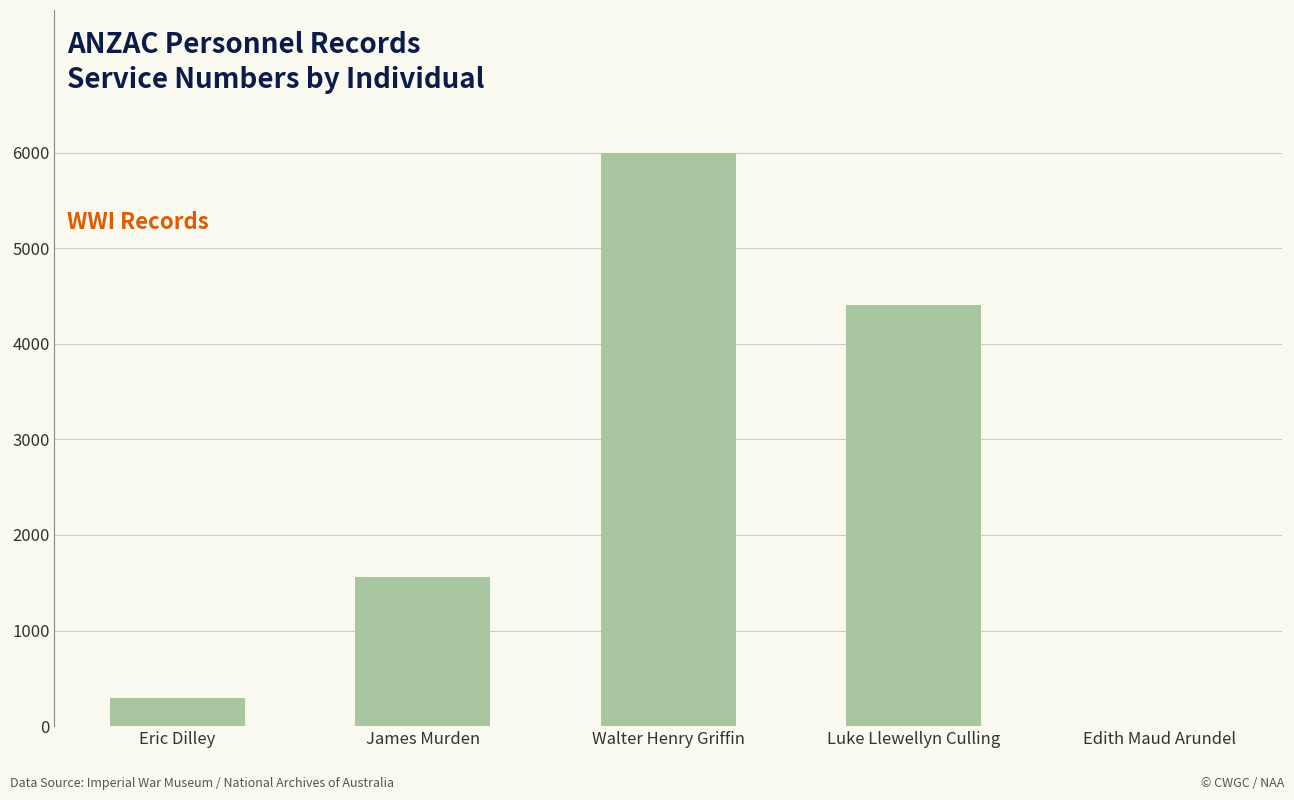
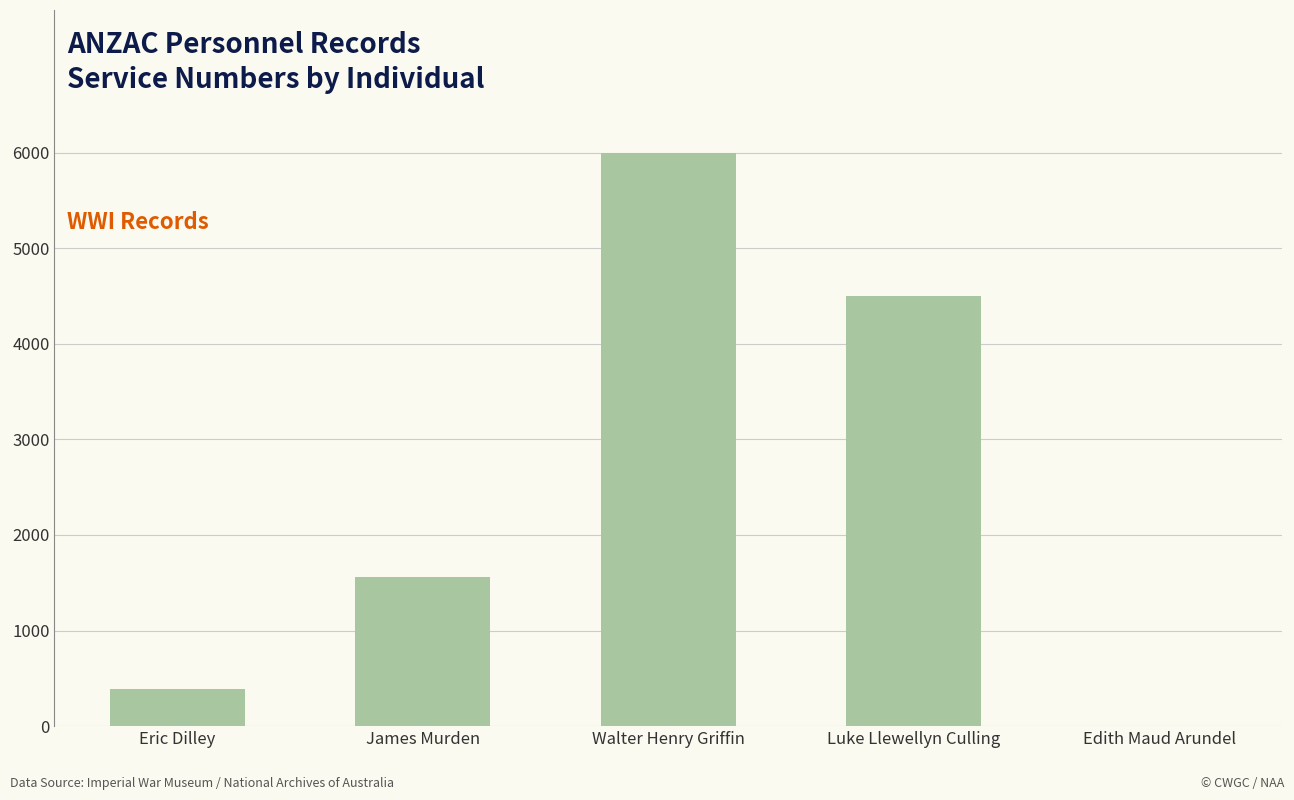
  {
-   "Eric Dilley": 300,
+   "Eric Dilley": 400,
    "James Murden": 1600,
    "Walter Henry Griffin": 6000,
-   "Luke Llewellyn Culling": 4400,
+   "Luke Llewellyn Culling": 4500,
    "Edith Maud Arundel": 0
  }
